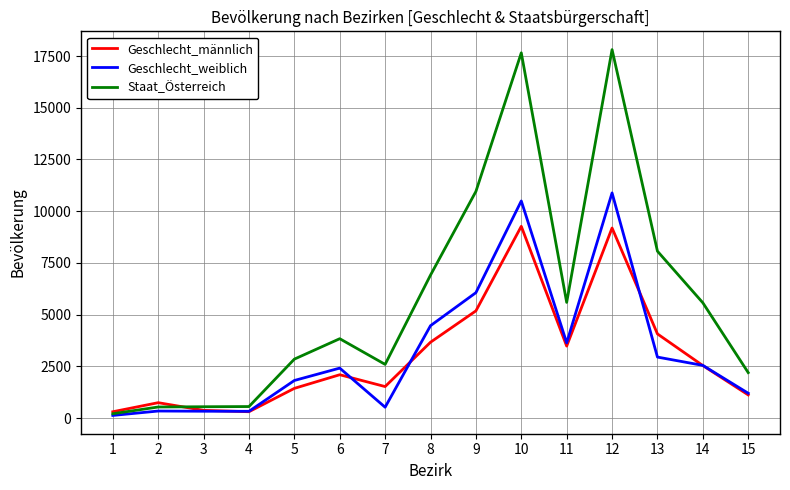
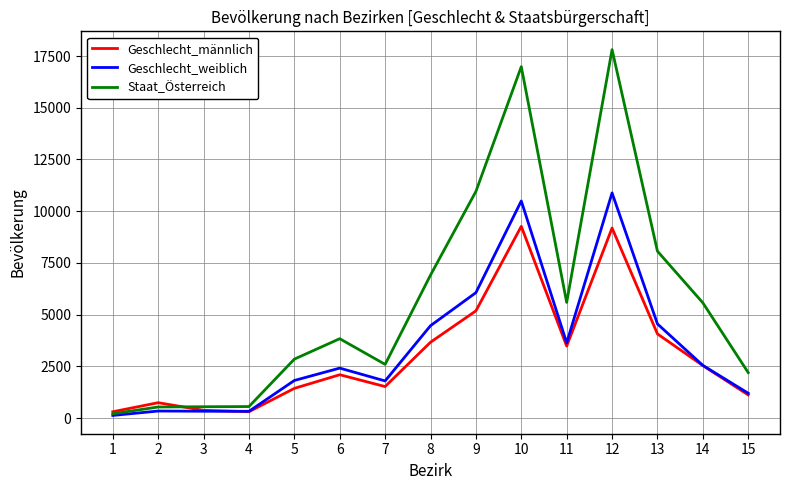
  {
    "Geschlecht_männlich": {
      "2": 700,
      "5": 1400,
      "6": 2100,
      "7": 1500,
      "8": 3700,
      "9": 5200,
      "10": 9300,
      "11": 3500,
      "12": 9200,
      "13": 4100
    },
    "Geschlecht_weiblich": {
      "2": 300,
      "5": 1800,
      "6": 2400,
-     "7": 500,
+     "7": 1800,
      "8": 4500,
      "9": 6100,
      "10": 10500,
      "11": 3600,
      "12": 10900,
-     "13": 3000
+     "13": 4600
    },
    "Staat_Österreich": {
      "2": 500,
      "3": 600,
      "4": 600,
      "5": 2900,
      "6": 3800,
      "7": 2600,
      "8": 6900,
      "9": 11000,
-     "10": 17700,
+     "10": 17000,
      "11": 5600,
      "12": 17800,
      "13": 8100,
      "14": 5600,
      "15": 2200
    }
  }
